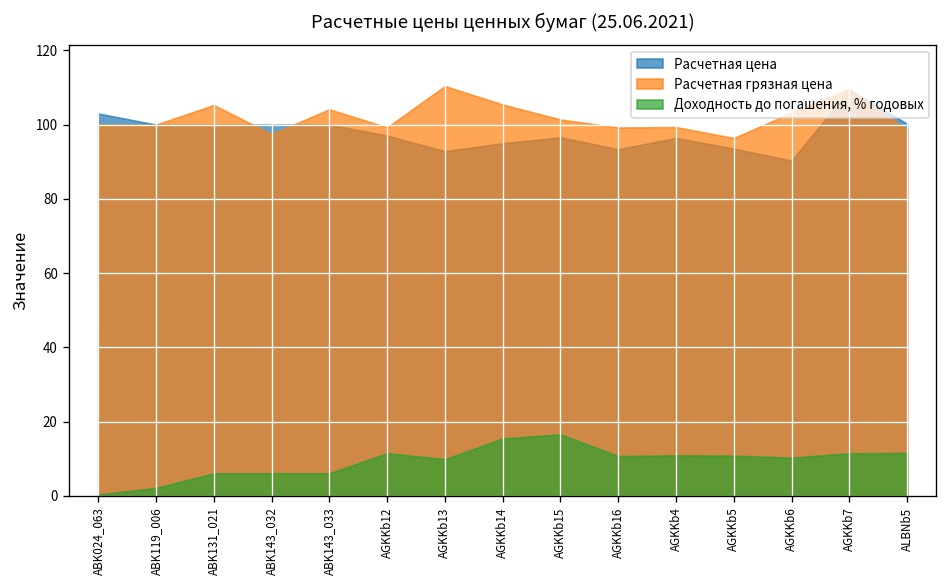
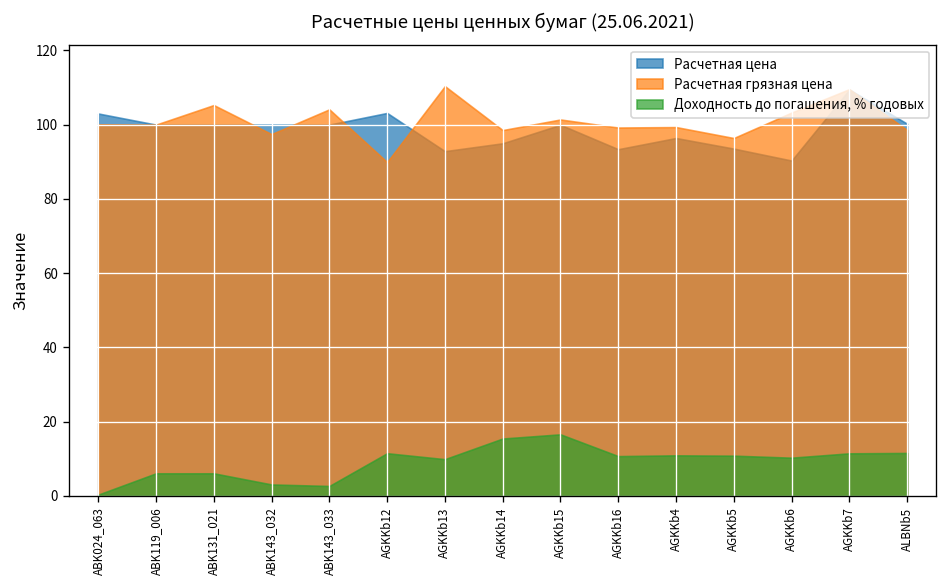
  {
    "Расчетная цена": {
      "ABK024_063": 103,
      "ABK131_021": 100,
      "ABK143_032": 100,
      "ABK143_033": 100,
-     "AGKKb12": 97,
+     "AGKKb12": 103,
      "AGKKb13": 93,
      "AGKKb14": 95,
-     "AGKKb15": 97,
+     "AGKKb15": 100,
      "AGKKb16": 93,
      "AGKKb4": 96,
      "AGKKb5": 94,
      "AGKKb6": 90,
      "ALBNb5": 100
    },
    "Расчетная грязная цена": {
      "ABK024_063": 100,
      "ABK131_021": 105,
      "ABK143_032": 97,
      "ABK143_033": 104,
-     "AGKKb12": 99,
+     "AGKKb12": 90,
      "AGKKb13": 110,
-     "AGKKb14": 105,
+     "AGKKb14": 99,
      "AGKKb15": 101,
      "AGKKb16": 99,
      "AGKKb4": 99,
      "AGKKb5": 96,
      "AGKKb6": 103,
      "ALBNb5": 99
    },
    "Доходность до погашения, % годовых": {
-     "ABK119_006": 2,
+     "ABK119_006": 6,
      "ABK131_021": 6,
-     "ABK143_032": 6,
-     "ABK143_033": 6,
+     "ABK143_032": 3,
+     "ABK143_033": 3,
      "AGKKb12": 12,
      "AGKKb13": 10,
      "AGKKb14": 15,
      "AGKKb15": 17,
      "AGKKb16": 11,
      "AGKKb4": 11,
      "AGKKb5": 11,
      "AGKKb6": 10,
      "AGKKb7": 11,
      "ALBNb5": 12
    }
  }
